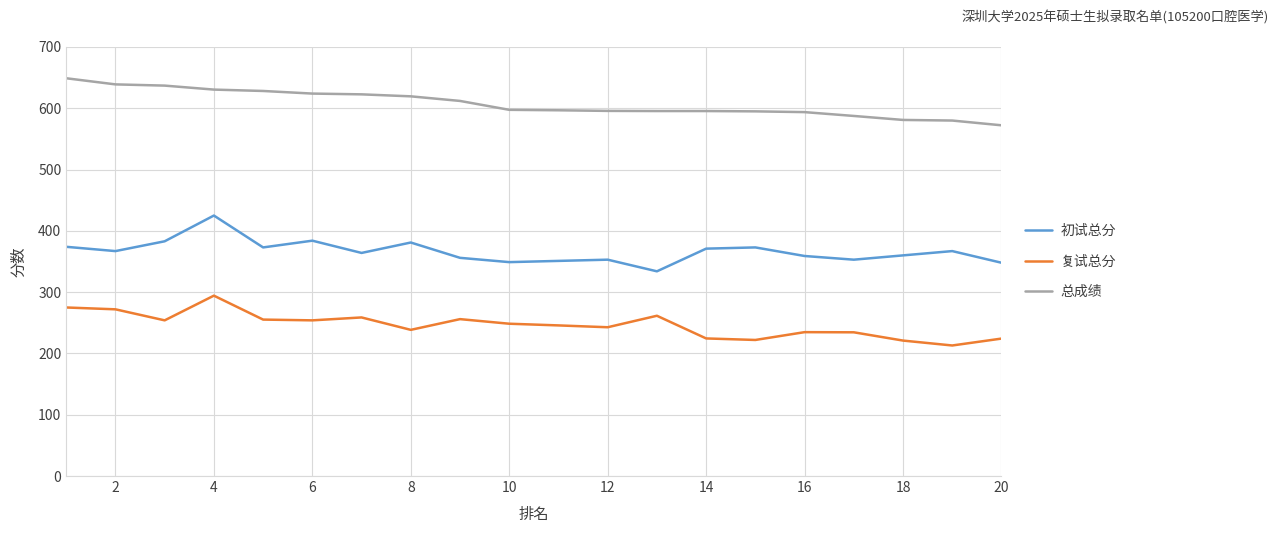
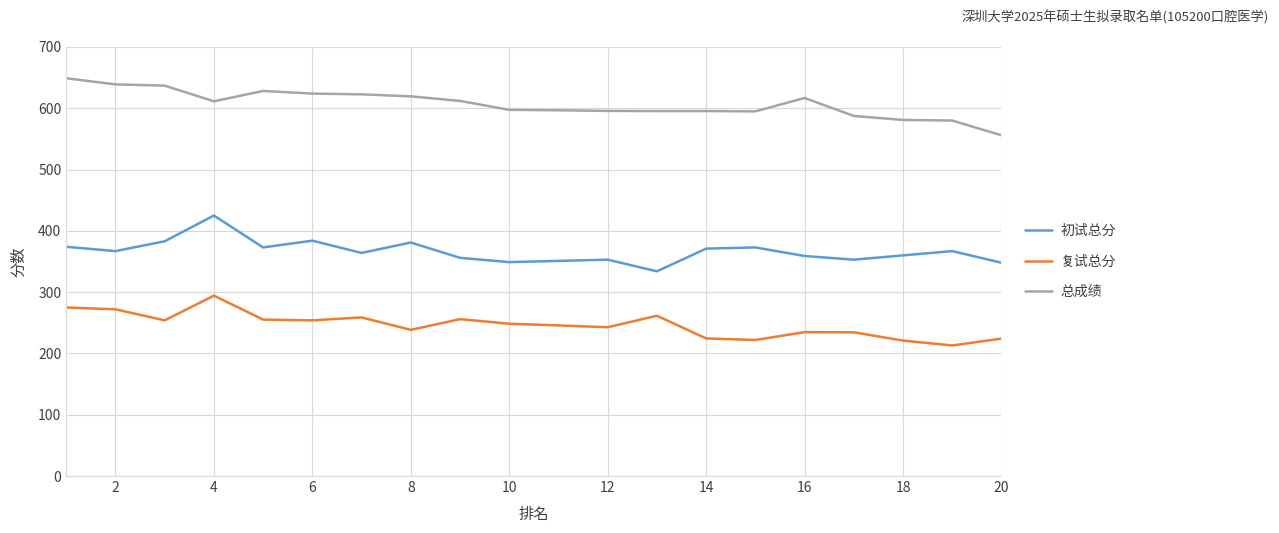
  {
    "初试总分": {
      "2": 370,
      "4": 430,
      "6": 380,
      "8": 380,
      "10": 350,
      "12": 350,
      "14": 370,
      "16": 360,
      "18": 360,
      "20": 350
    },
    "复试总分": {
      "2": 270,
      "4": 290,
      "6": 250,
      "8": 240,
      "10": 250,
      "12": 240,
      "14": 220,
      "16": 230,
      "18": 220,
      "20": 220
    },
    "总成绩": {
      "2": 640,
-     "4": 630,
+     "4": 610,
      "6": 620,
      "8": 620,
      "10": 600,
      "12": 600,
      "14": 600,
-     "16": 590,
+     "16": 620,
      "18": 580,
-     "20": 570
+     "20": 560
    }
  }
